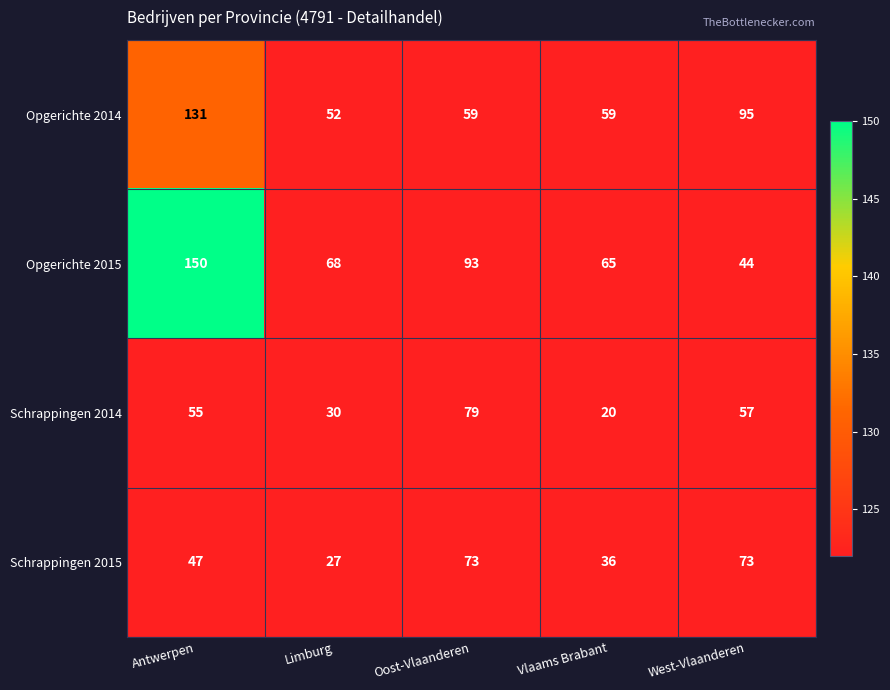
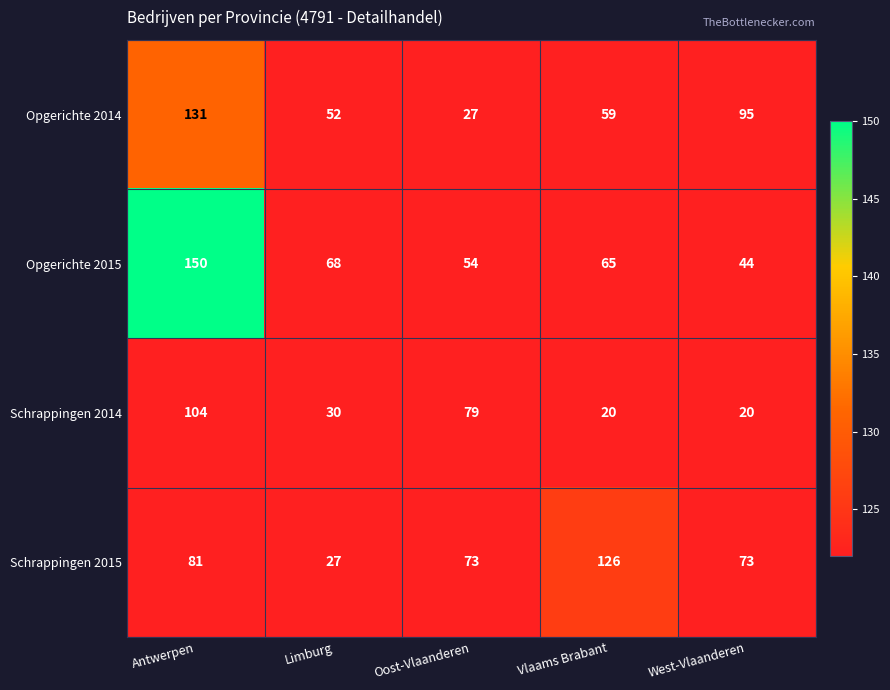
  {
    "Opgerichte 2014": {
      "Antwerpen": 131,
      "Limburg": 52,
-     "Oost-Vlaanderen": 59,
+     "Oost-Vlaanderen": 27,
      "Vlaams Brabant": 59,
      "West-Vlaanderen": 95
    },
    "Opgerichte 2015": {
      "Antwerpen": 150,
      "Limburg": 68,
-     "Oost-Vlaanderen": 93,
+     "Oost-Vlaanderen": 54,
      "Vlaams Brabant": 65,
      "West-Vlaanderen": 44
    },
    "Schrappingen 2014": {
-     "Antwerpen": 55,
+     "Antwerpen": 104,
      "Limburg": 30,
      "Oost-Vlaanderen": 79,
      "Vlaams Brabant": 20,
-     "West-Vlaanderen": 57
+     "West-Vlaanderen": 20
    },
    "Schrappingen 2015": {
-     "Antwerpen": 47,
+     "Antwerpen": 81,
      "Limburg": 27,
      "Oost-Vlaanderen": 73,
-     "Vlaams Brabant": 36,
+     "Vlaams Brabant": 126,
      "West-Vlaanderen": 73
    }
  }
